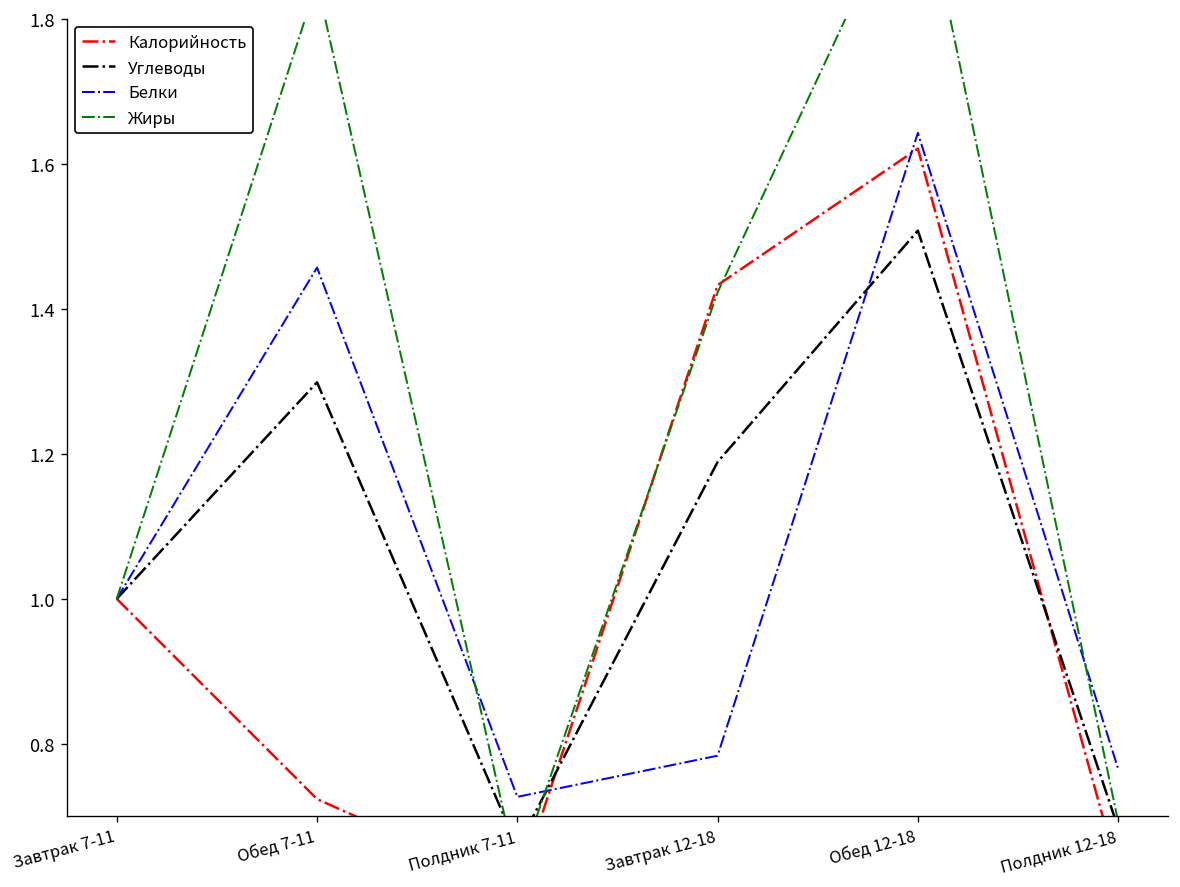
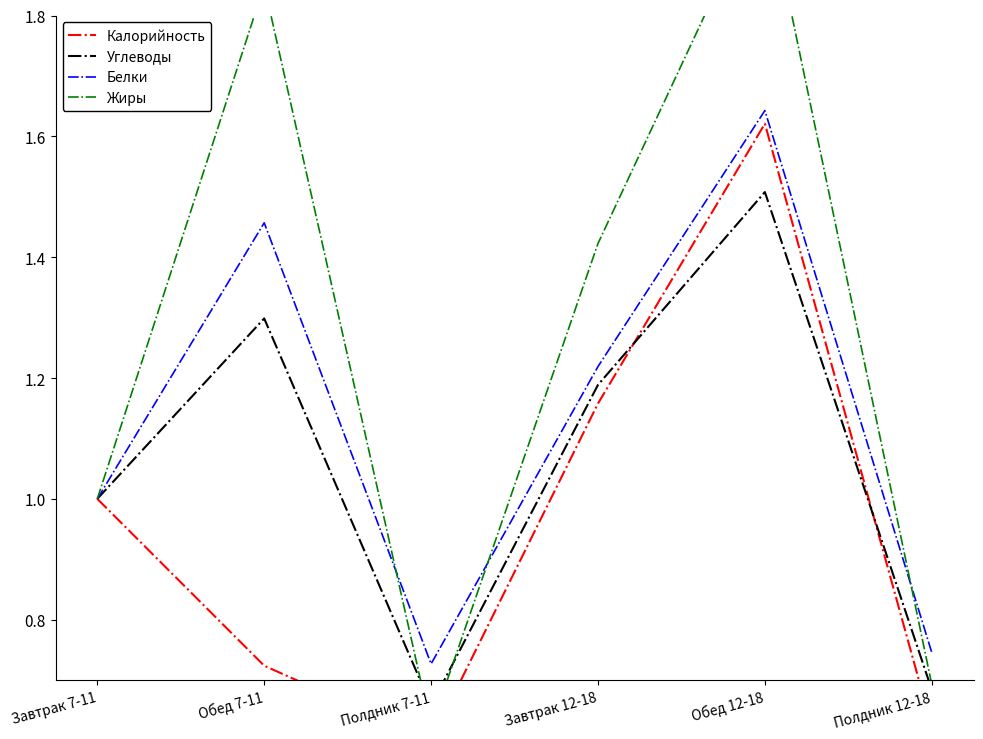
  {
    "Калорийность": {
      "Обед 7-11": 0.72,
-     "Завтрак 12-18": 1.43,
+     "Завтрак 12-18": 1.16,
      "Обед 12-18": 1.62
    },
    "Углеводы": {
      "Обед 7-11": 1.30,
      "Завтрак 12-18": 1.19,
      "Обед 12-18": 1.51
    },
    "Белки": {
      "Обед 7-11": 1.46,
      "Полдник 7-11": 0.73,
-     "Завтрак 12-18": 0.78,
+     "Завтрак 12-18": 1.22,
      "Обед 12-18": 1.64,
-     "Полдник 12-18": 0.77
+     "Полдник 12-18": 0.75
    },
    "Жиры": {
      "Завтрак 12-18": 1.42
    }
  }
